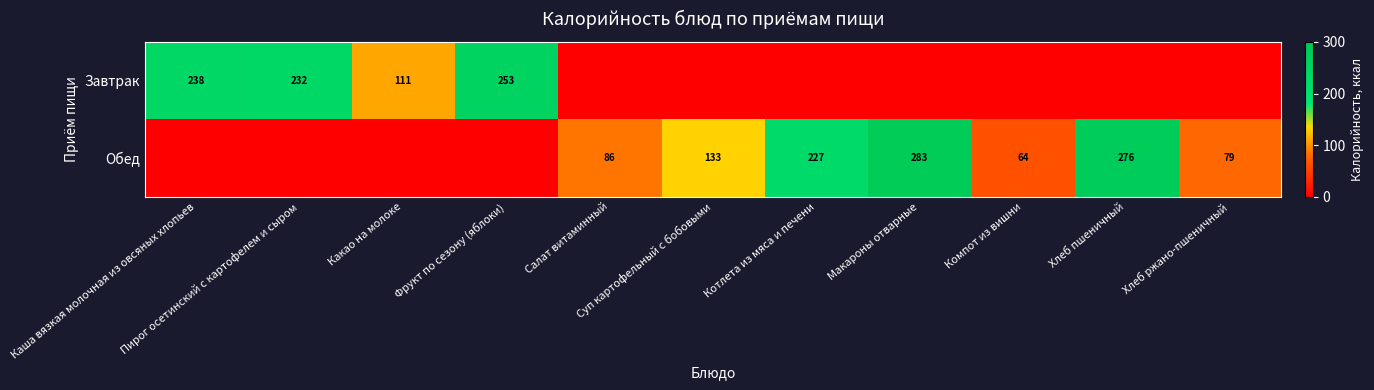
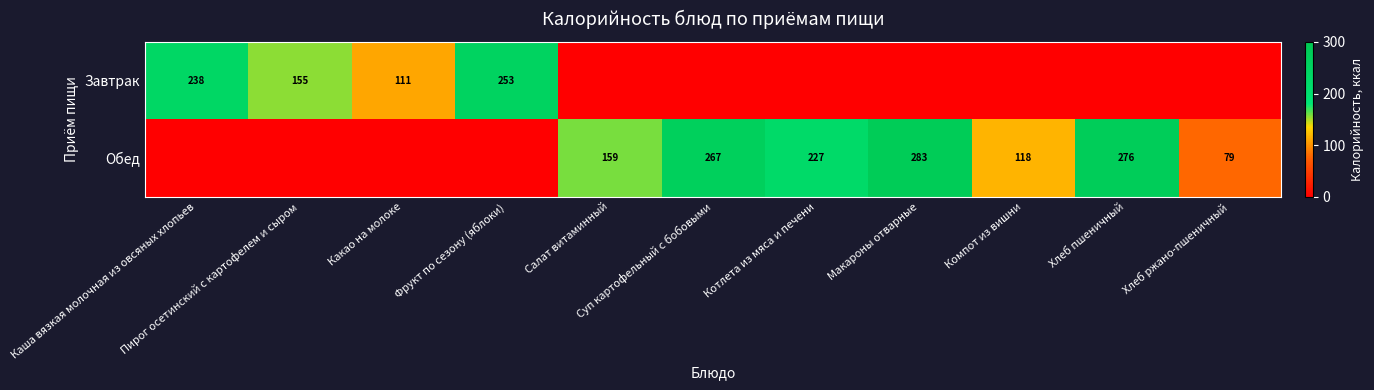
  {
    "Завтрак": {
      "Каша вязкая молочная из овсяных хлопьев": 238,
-     "Пирог осетинский с картофелем и сыром": 232,
+     "Пирог осетинский с картофелем и сыром": 155,
      "Какао на молоке": 111,
      "Фрукт по сезону (яблоки)": 253
    },
    "Обед": {
-     "Салат витаминный": 86,
-     "Суп картофельный с бобовыми": 133,
+     "Салат витаминный": 159,
+     "Суп картофельный с бобовыми": 267,
      "Котлета из мяса и печени": 227,
      "Макароны отварные": 283,
-     "Компот из вишни": 64,
+     "Компот из вишни": 118,
      "Хлеб пшеничный": 276,
      "Хлеб ржано-пшеничный": 79
    }
  }
